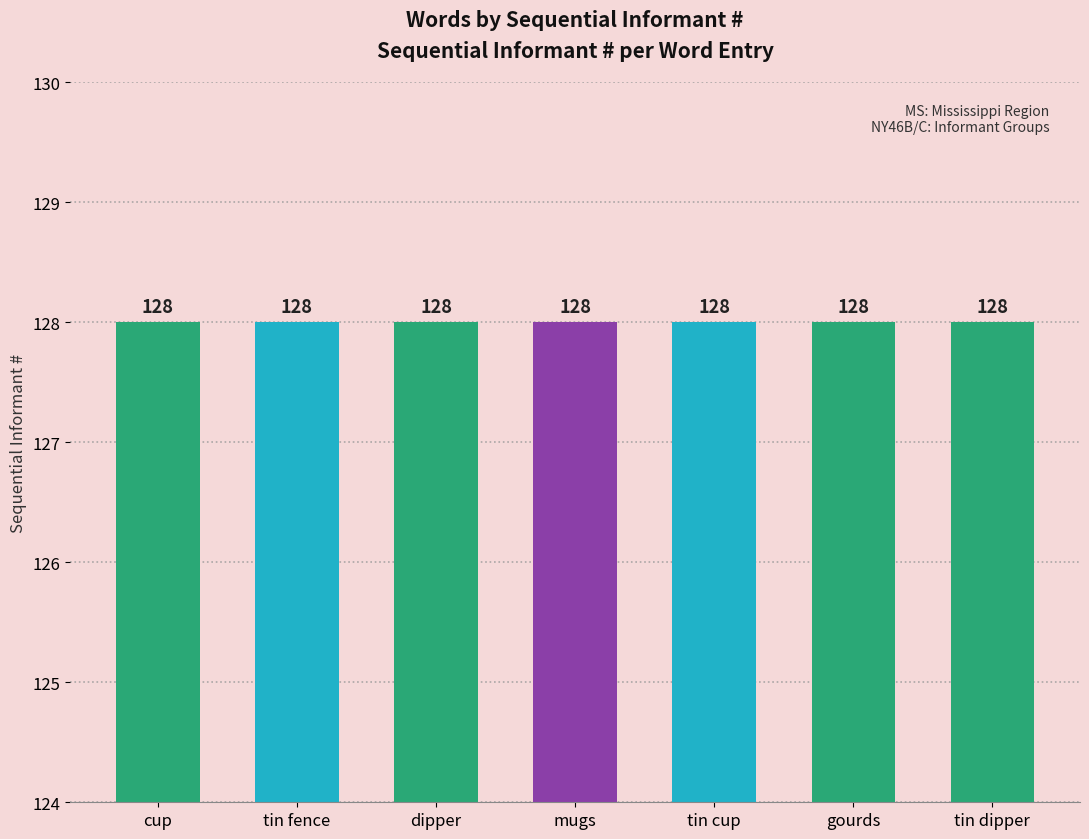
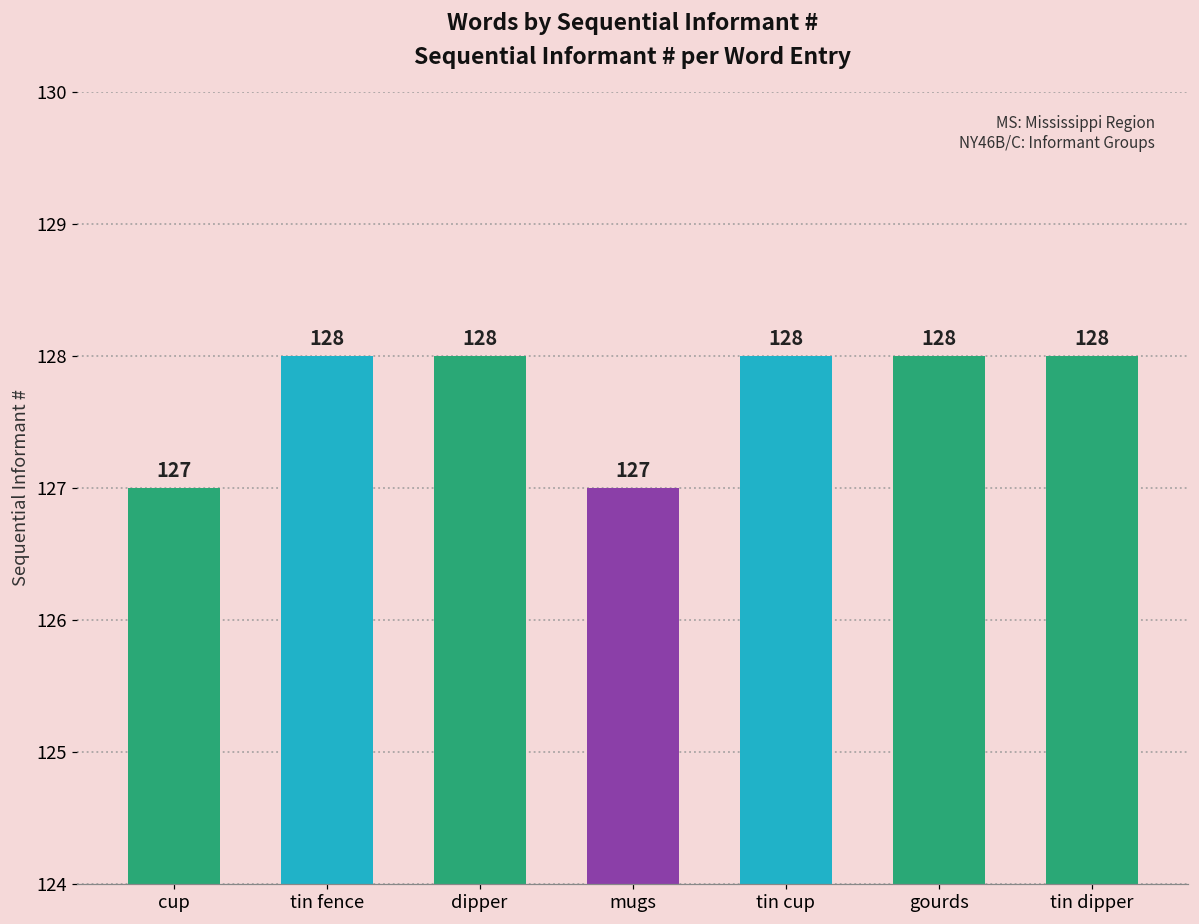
  {
-   "cup": 128,
+   "cup": 127,
    "tin fence": 128,
    "dipper": 128,
-   "mugs": 128,
+   "mugs": 127,
    "tin cup": 128,
    "gourds": 128,
    "tin dipper": 128
  }
